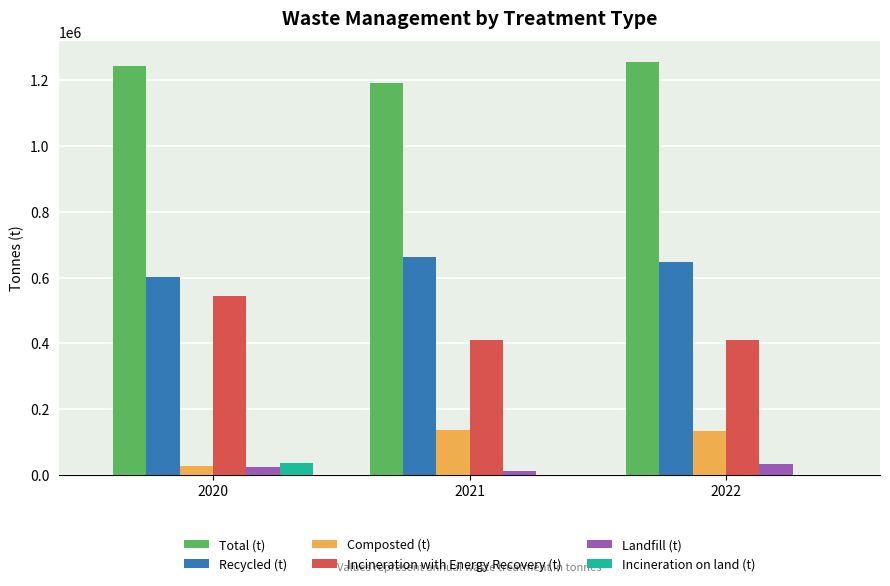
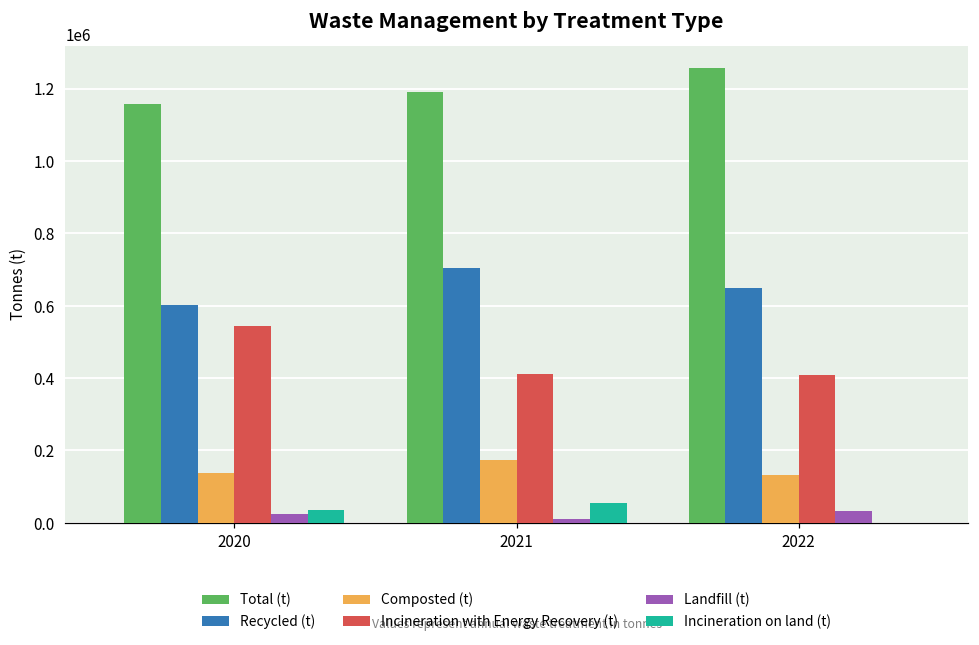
  {
    "Total (t)": {
-     "2020": 1240000,
+     "2020": 1160000,
      "2021": 1190000,
      "2022": 1260000
    },
    "Recycled (t)": {
      "2020": 600000,
-     "2021": 660000,
+     "2021": 700000,
      "2022": 650000
    },
    "Composted (t)": {
-     "2020": 30000,
-     "2021": 140000,
+     "2020": 140000,
+     "2021": 170000,
      "2022": 130000
    },
    "Incineration with Energy Recovery (t)": {
      "2020": 540000,
      "2021": 410000,
      "2022": 410000
    },
    "Landfill (t)": {
      "2020": 20000,
      "2021": 10000,
      "2022": 30000
    },
    "Incineration on land (t)": {
      "2020": 40000,
-     "2021": 0
+     "2021": 50000
    }
  }
